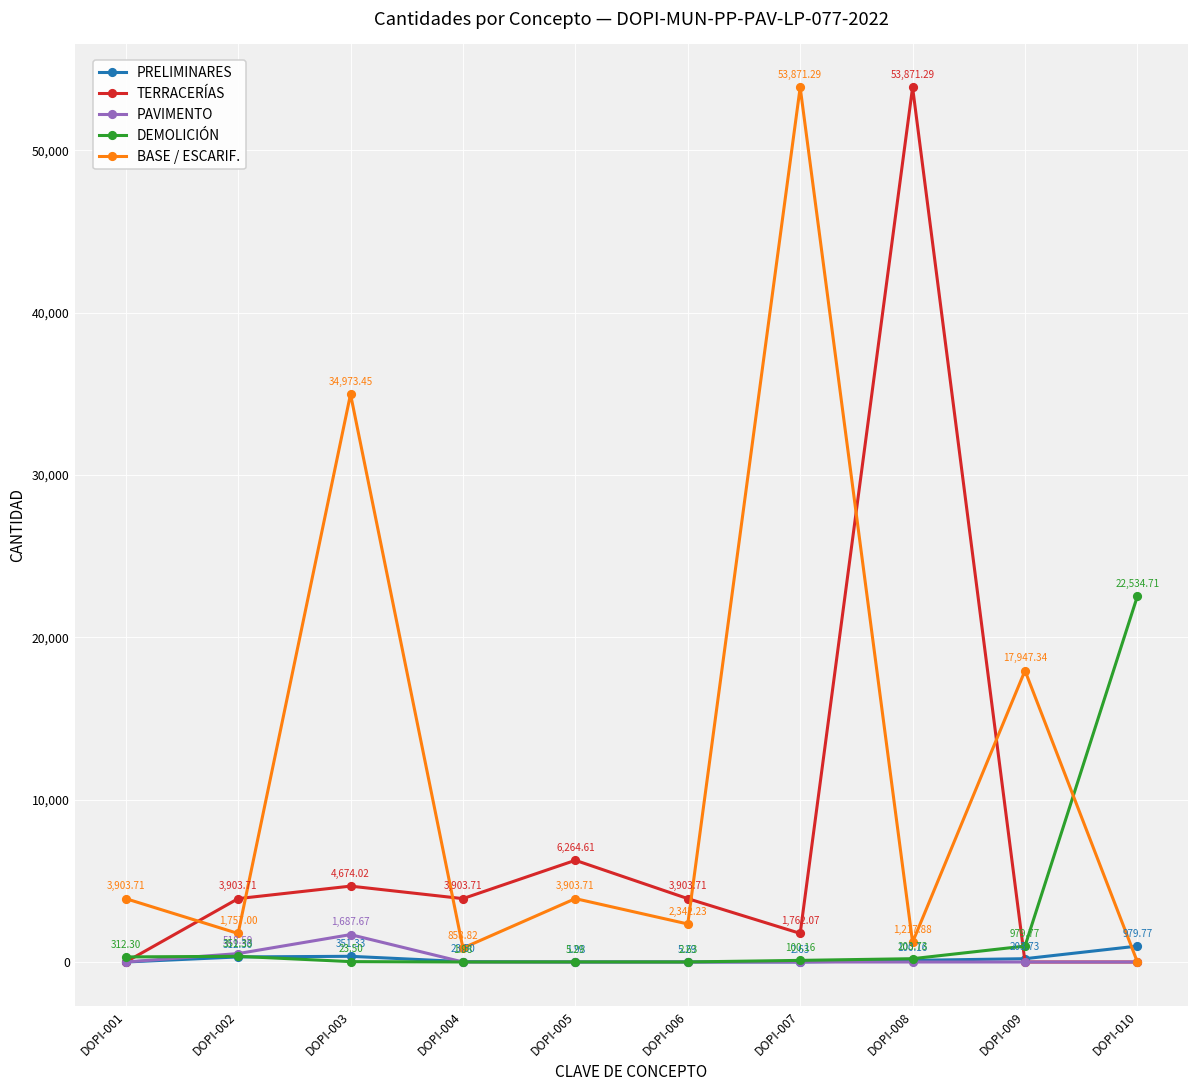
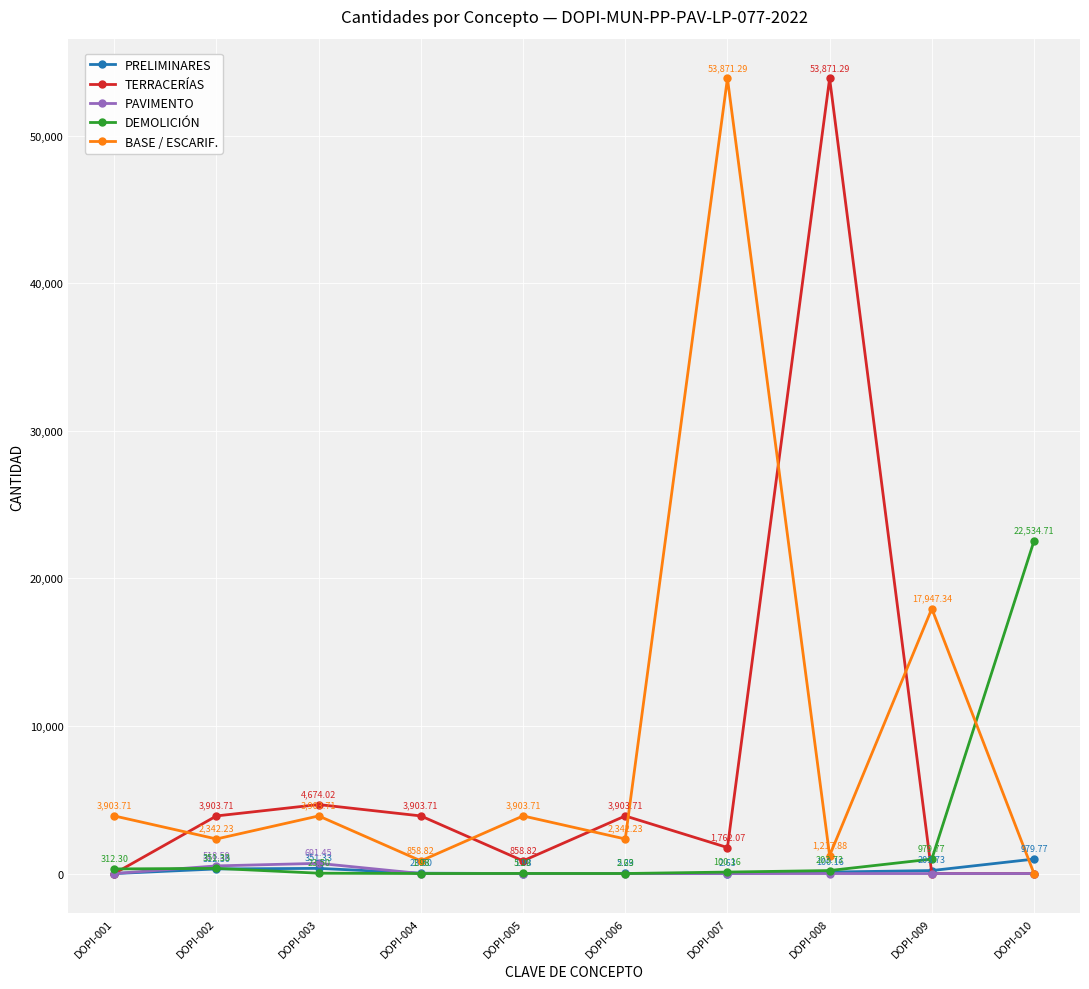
  {
    "PRELIMINARES": {
      "DOPI-010": "979.77"
    },
    "TERRACERÍAS": {
      "DOPI-002": "3,903.71",
      "DOPI-003": "4,674.02",
      "DOPI-004": "3,903.71",
-     "DOPI-005": "6,264.61",
+     "DOPI-005": "858.82",
      "DOPI-006": "3,903.71",
      "DOPI-007": "1,762.07",
      "DOPI-008": "53,871.29"
    },
    "PAVIMENTO": {
-     "DOPI-003": "1,687.67"
+     "DOPI-003": "691.45"
    },
    "DEMOLICIÓN": {
      "DOPI-001": "312.30",
      "DOPI-009": "979.77",
      "DOPI-010": "22,534.71"
    },
    "BASE / ESCARIF.": {
      "DOPI-001": "3,903.71",
-     "DOPI-002": "1,757.00",
-     "DOPI-003": "34,973.45",
+     "DOPI-002": "2,342.23",
+     "DOPI-003": "3,903.71",
      "DOPI-004": "858.82",
      "DOPI-005": "3,903.71",
      "DOPI-006": "2,342.23",
      "DOPI-007": "53,871.29",
      "DOPI-008": "1,217.88",
      "DOPI-009": "17,947.34"
    }
  }
